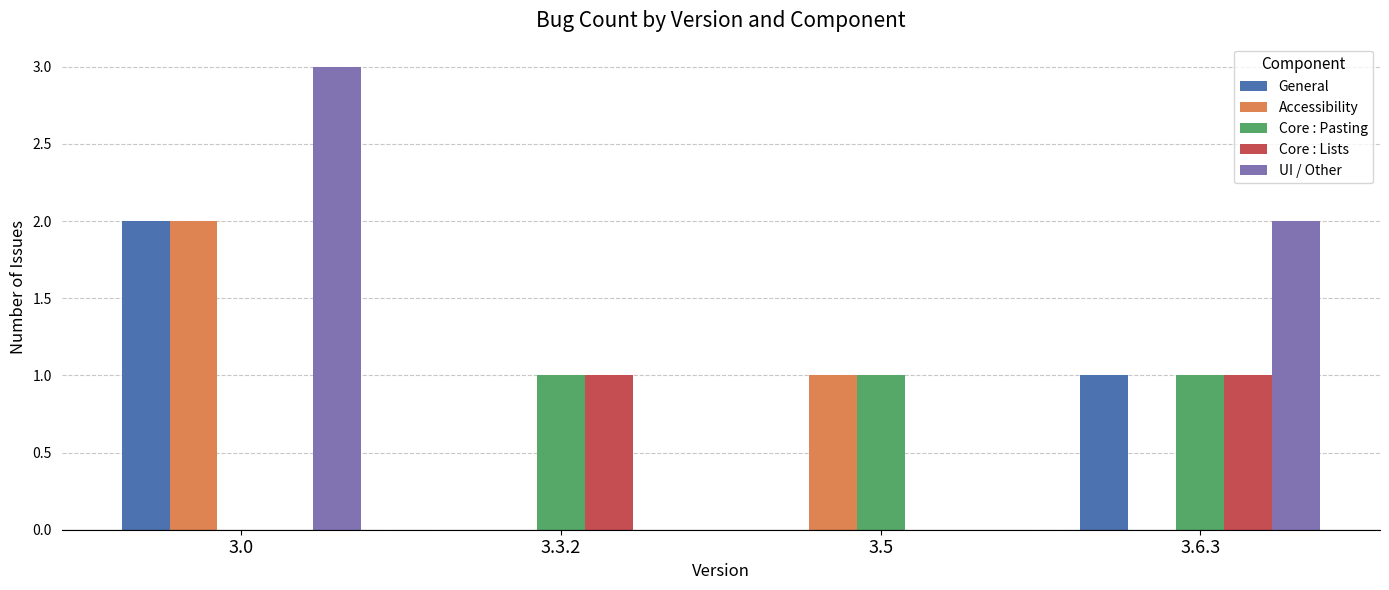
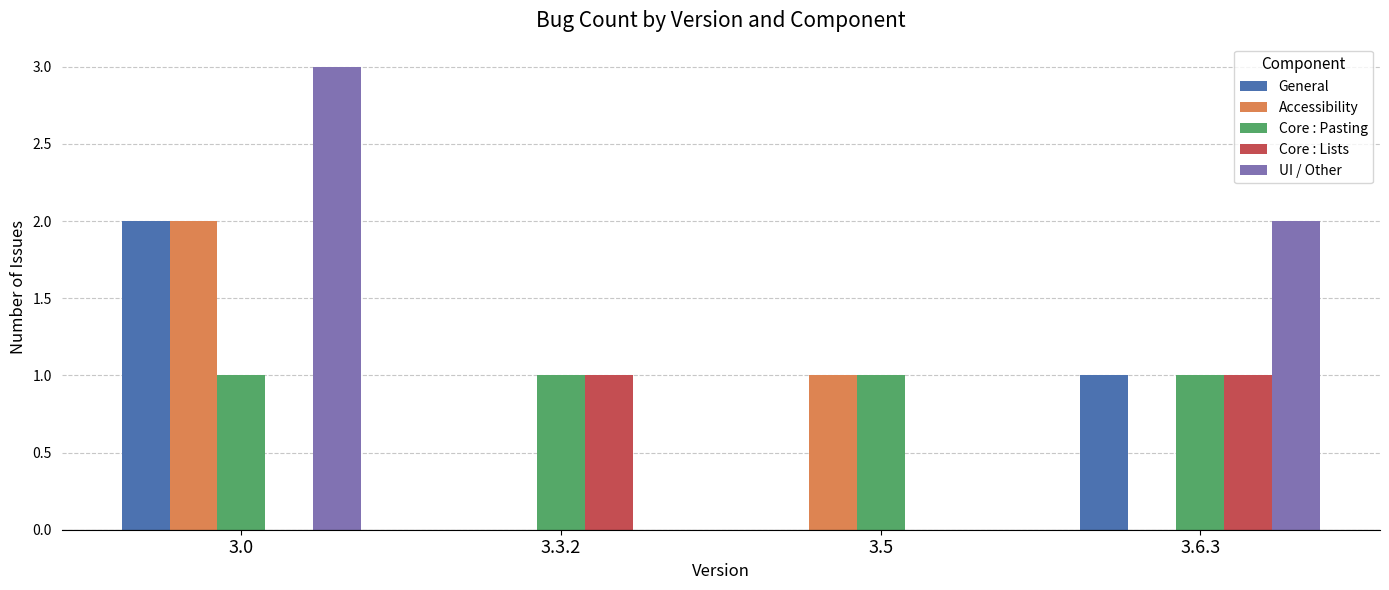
  {
    "Core : Pasting": {
-     "3.0": 0,
+     "3.0": 1,
      "3.3.2": 1,
      "3.5": 1,
      "3.6.3": 1
    }
  }
